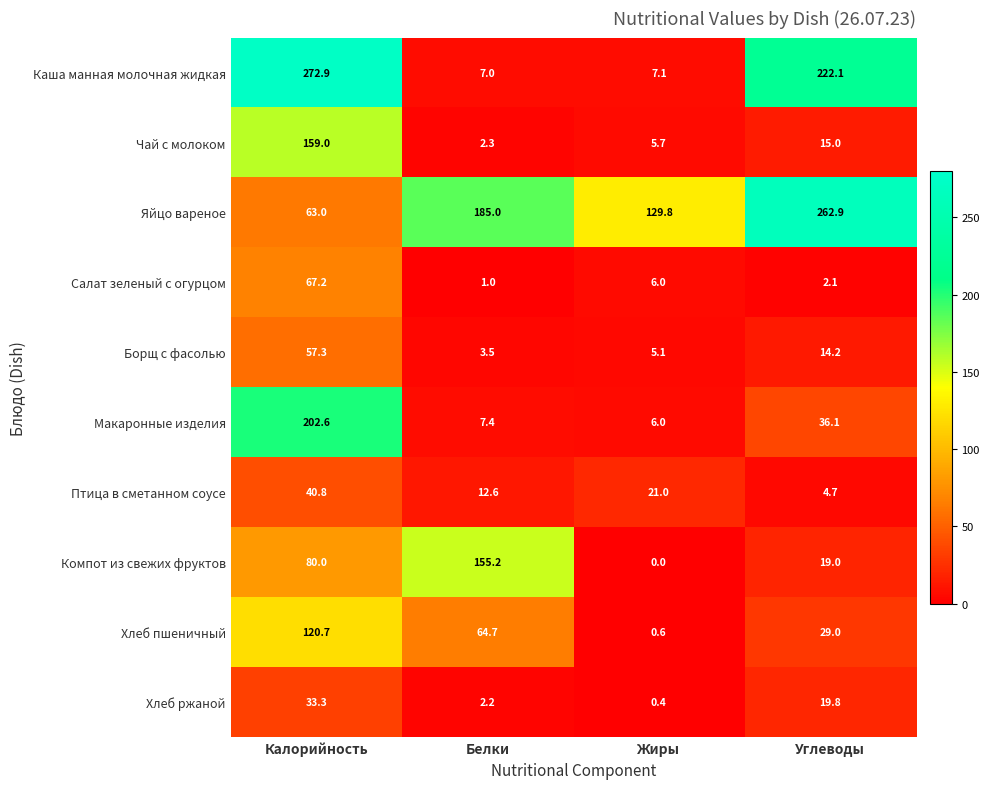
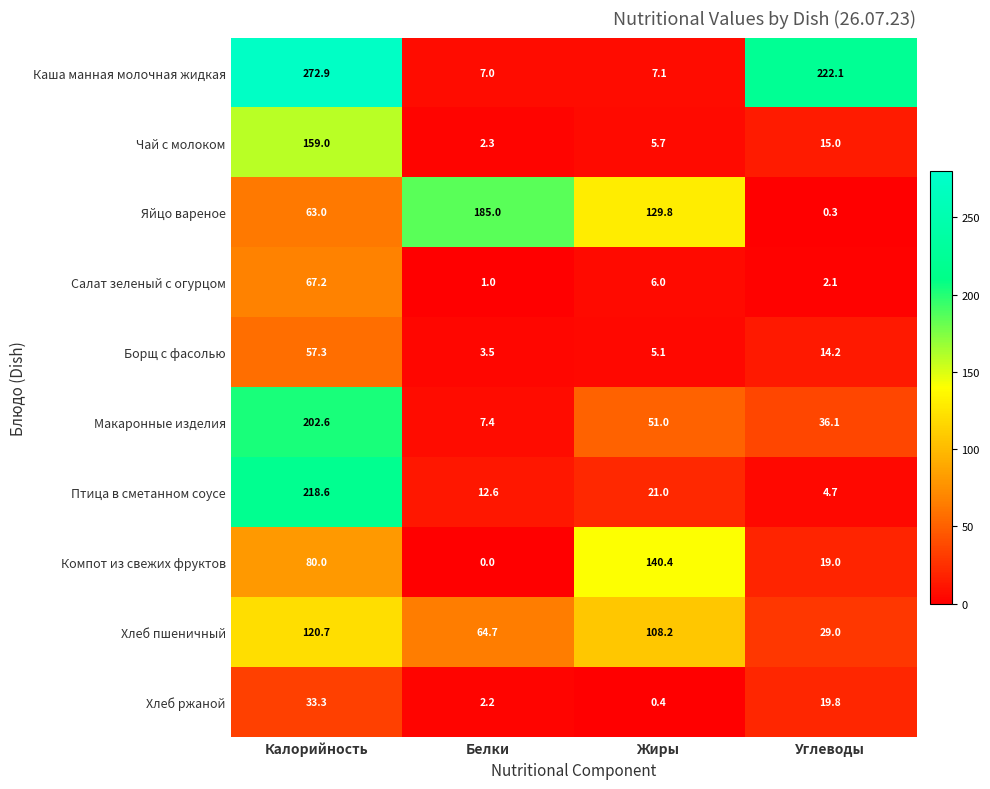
  {
    "Каша манная молочная жидкая": {
      "Калорийность": 272.9,
      "Белки": 7.0,
      "Жиры": 7.1,
      "Углеводы": 222.1
    },
    "Чай с молоком": {
      "Калорийность": 159.0,
      "Белки": 2.3,
      "Жиры": 5.7,
      "Углеводы": 15.0
    },
    "Яйцо вареное": {
      "Калорийность": 63.0,
      "Белки": 185.0,
      "Жиры": 129.8,
-     "Углеводы": 262.9
+     "Углеводы": 0.3
    },
    "Салат зеленый с огурцом": {
      "Калорийность": 67.2,
      "Белки": 1.0,
      "Жиры": 6.0,
      "Углеводы": 2.1
    },
    "Борщ с фасолью": {
      "Калорийность": 57.3,
      "Белки": 3.5,
      "Жиры": 5.1,
      "Углеводы": 14.2
    },
    "Макаронные изделия": {
      "Калорийность": 202.6,
      "Белки": 7.4,
-     "Жиры": 6.0,
+     "Жиры": 51.0,
      "Углеводы": 36.1
    },
    "Птица в сметанном соусе": {
-     "Калорийность": 40.8,
+     "Калорийность": 218.6,
      "Белки": 12.6,
      "Жиры": 21.0,
      "Углеводы": 4.7
    },
    "Компот из свежих фруктов": {
      "Калорийность": 80.0,
-     "Белки": 155.2,
-     "Жиры": 0.0,
+     "Белки": 0.0,
+     "Жиры": 140.4,
      "Углеводы": 19.0
    },
    "Хлеб пшеничный": {
      "Калорийность": 120.7,
      "Белки": 64.7,
-     "Жиры": 0.6,
+     "Жиры": 108.2,
      "Углеводы": 29.0
    },
    "Хлеб ржаной": {
      "Калорийность": 33.3,
      "Белки": 2.2,
      "Жиры": 0.4,
      "Углеводы": 19.8
    }
  }
